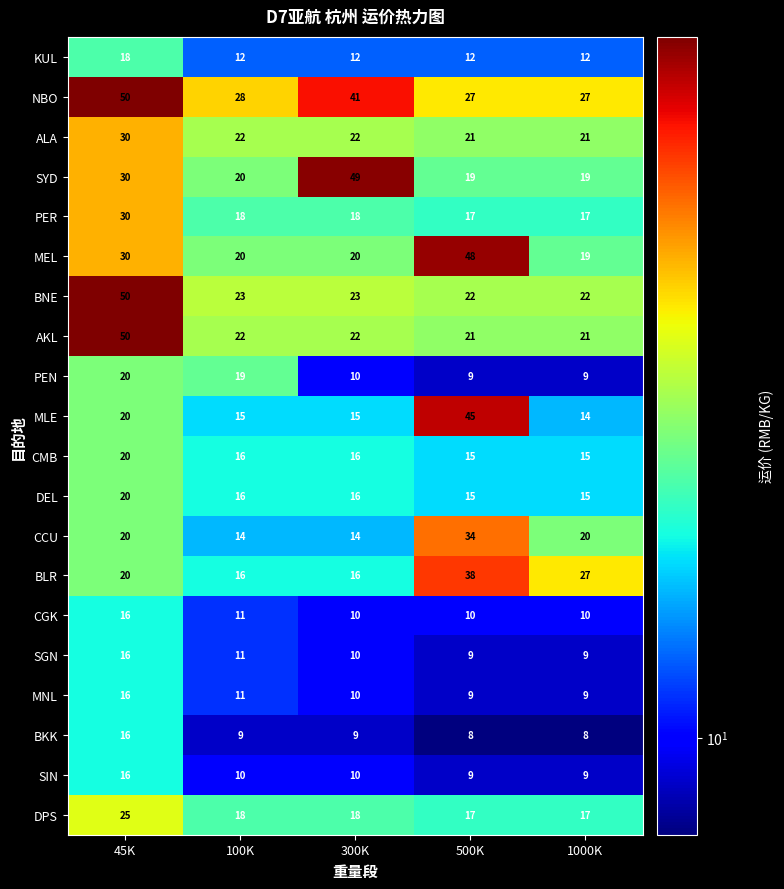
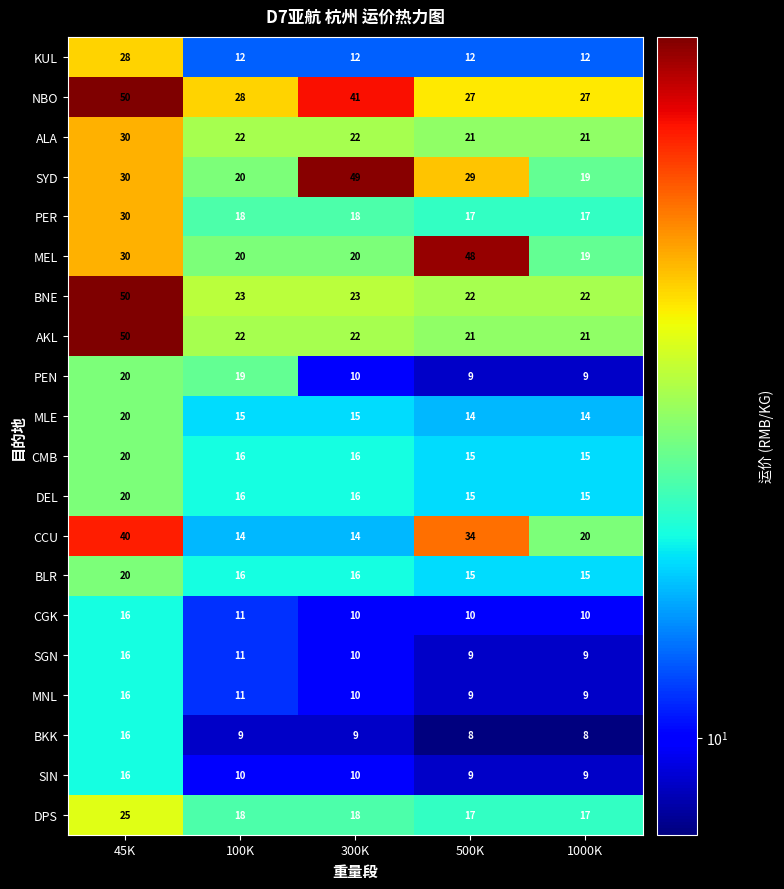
  {
    "KUL": {
-     "45K": 18,
+     "45K": 28,
      "100K": 12,
      "300K": 12,
      "500K": 12,
      "1000K": 12
    },
    "NBO": {
      "45K": 50,
      "100K": 28,
      "300K": 41,
      "500K": 27,
      "1000K": 27
    },
    "ALA": {
      "45K": 30,
      "100K": 22,
      "300K": 22,
      "500K": 21,
      "1000K": 21
    },
    "SYD": {
      "45K": 30,
      "100K": 20,
      "300K": 49,
-     "500K": 19,
+     "500K": 29,
      "1000K": 19
    },
    "PER": {
      "45K": 30,
      "100K": 18,
      "300K": 18,
      "500K": 17,
      "1000K": 17
    },
    "MEL": {
      "45K": 30,
      "100K": 20,
      "300K": 20,
      "500K": 48,
      "1000K": 19
    },
    "BNE": {
      "45K": 50,
      "100K": 23,
      "300K": 23,
      "500K": 22,
      "1000K": 22
    },
    "AKL": {
      "45K": 50,
      "100K": 22,
      "300K": 22,
      "500K": 21,
      "1000K": 21
    },
    "PEN": {
      "45K": 20,
      "100K": 19,
      "300K": 10,
      "500K": 9,
      "1000K": 9
    },
    "MLE": {
      "45K": 20,
      "100K": 15,
      "300K": 15,
-     "500K": 45,
+     "500K": 14,
      "1000K": 14
    },
    "CMB": {
      "45K": 20,
      "100K": 16,
      "300K": 16,
      "500K": 15,
      "1000K": 15
    },
    "DEL": {
      "45K": 20,
      "100K": 16,
      "300K": 16,
      "500K": 15,
      "1000K": 15
    },
    "CCU": {
-     "45K": 20,
+     "45K": 40,
      "100K": 14,
      "300K": 14,
      "500K": 34,
      "1000K": 20
    },
    "BLR": {
      "45K": 20,
      "100K": 16,
      "300K": 16,
-     "500K": 38,
-     "1000K": 27
+     "500K": 15,
+     "1000K": 15
    },
    "CGK": {
      "45K": 16,
      "100K": 11,
      "300K": 10,
      "500K": 10,
      "1000K": 10
    },
    "SGN": {
      "45K": 16,
      "100K": 11,
      "300K": 10,
      "500K": 9,
      "1000K": 9
    },
    "MNL": {
      "45K": 16,
      "100K": 11,
      "300K": 10,
      "500K": 9,
      "1000K": 9
    },
    "BKK": {
      "45K": 16,
      "100K": 9,
      "300K": 9,
      "500K": 8,
      "1000K": 8
    },
    "SIN": {
      "45K": 16,
      "100K": 10,
      "300K": 10,
      "500K": 9,
      "1000K": 9
    },
    "DPS": {
      "45K": 25,
      "100K": 18,
      "300K": 18,
      "500K": 17,
      "1000K": 17
    }
  }
